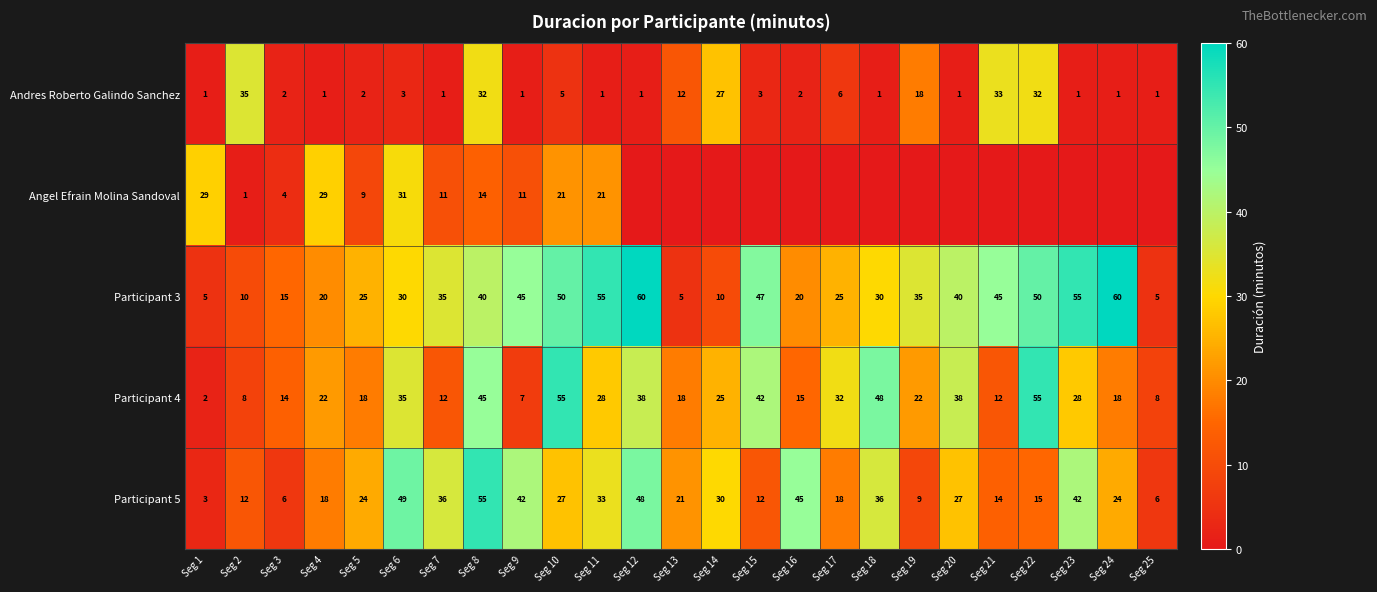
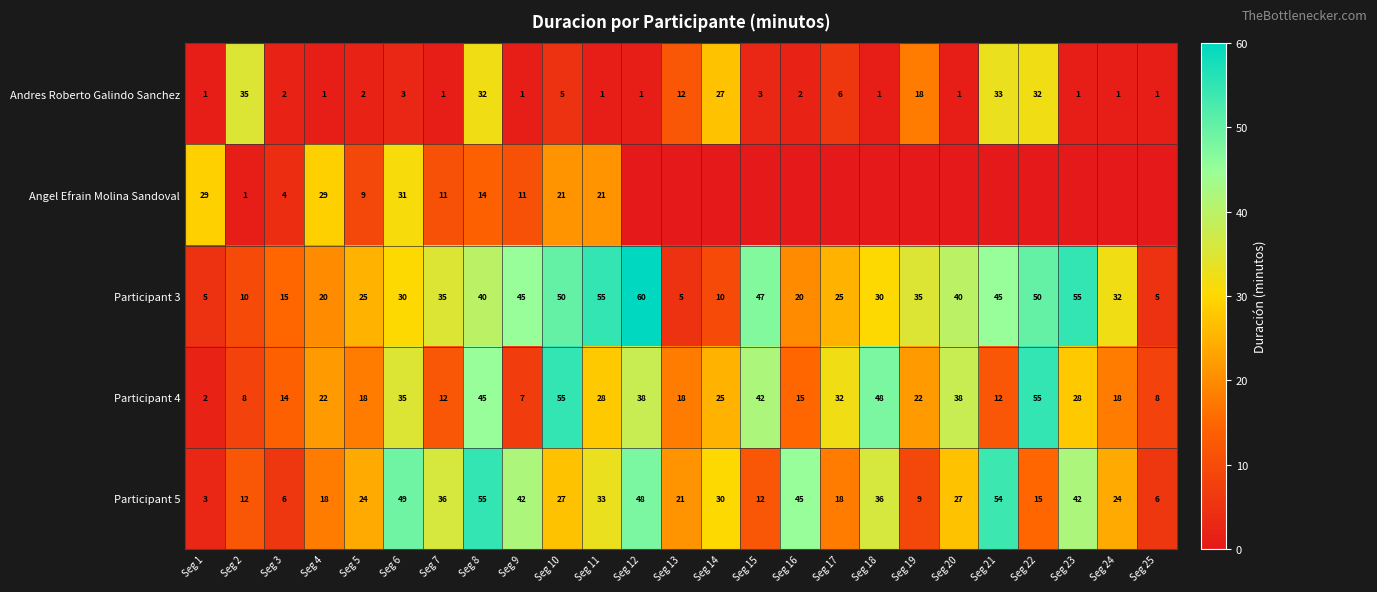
  {
    "Andres Roberto Galindo Sanchez": {
      "Seg 1": 1,
      "Seg 2": 35,
      "Seg 3": 2,
      "Seg 4": 1,
      "Seg 5": 2,
      "Seg 6": 3,
      "Seg 7": 1,
      "Seg 8": 32,
      "Seg 9": 1,
      "Seg 10": 5,
      "Seg 11": 1,
      "Seg 12": 1,
      "Seg 13": 12,
      "Seg 14": 27,
      "Seg 15": 3,
      "Seg 16": 2,
      "Seg 17": 6,
      "Seg 18": 1,
      "Seg 19": 18,
      "Seg 20": 1,
      "Seg 21": 33,
      "Seg 22": 32,
      "Seg 23": 1,
      "Seg 24": 1,
      "Seg 25": 1
    },
    "Angel Efrain Molina Sandoval": {
      "Seg 1": 29,
      "Seg 2": 1,
      "Seg 3": 4,
      "Seg 4": 29,
      "Seg 5": 9,
      "Seg 6": 31,
      "Seg 7": 11,
      "Seg 8": 14,
      "Seg 9": 11,
      "Seg 10": 21,
      "Seg 11": 21
    },
    "Participant 3": {
      "Seg 1": 5,
      "Seg 2": 10,
      "Seg 3": 15,
      "Seg 4": 20,
      "Seg 5": 25,
      "Seg 6": 30,
      "Seg 7": 35,
      "Seg 8": 40,
      "Seg 9": 45,
      "Seg 10": 50,
      "Seg 11": 55,
      "Seg 12": 60,
      "Seg 13": 5,
      "Seg 14": 10,
      "Seg 15": 47,
      "Seg 16": 20,
      "Seg 17": 25,
      "Seg 18": 30,
      "Seg 19": 35,
      "Seg 20": 40,
      "Seg 21": 45,
      "Seg 22": 50,
      "Seg 23": 55,
-     "Seg 24": 60,
+     "Seg 24": 32,
      "Seg 25": 5
    },
    "Participant 4": {
      "Seg 1": 2,
      "Seg 2": 8,
      "Seg 3": 14,
      "Seg 4": 22,
      "Seg 5": 18,
      "Seg 6": 35,
      "Seg 7": 12,
      "Seg 8": 45,
      "Seg 9": 7,
      "Seg 10": 55,
      "Seg 11": 28,
      "Seg 12": 38,
      "Seg 13": 18,
      "Seg 14": 25,
      "Seg 15": 42,
      "Seg 16": 15,
      "Seg 17": 32,
      "Seg 18": 48,
      "Seg 19": 22,
      "Seg 20": 38,
      "Seg 21": 12,
      "Seg 22": 55,
      "Seg 23": 28,
      "Seg 24": 18,
      "Seg 25": 8
    },
    "Participant 5": {
      "Seg 1": 3,
      "Seg 2": 12,
      "Seg 3": 6,
      "Seg 4": 18,
      "Seg 5": 24,
      "Seg 6": 49,
      "Seg 7": 36,
      "Seg 8": 55,
      "Seg 9": 42,
      "Seg 10": 27,
      "Seg 11": 33,
      "Seg 12": 48,
      "Seg 13": 21,
      "Seg 14": 30,
      "Seg 15": 12,
      "Seg 16": 45,
      "Seg 17": 18,
      "Seg 18": 36,
      "Seg 19": 9,
      "Seg 20": 27,
-     "Seg 21": 14,
+     "Seg 21": 54,
      "Seg 22": 15,
      "Seg 23": 42,
      "Seg 24": 24,
      "Seg 25": 6
    }
  }
